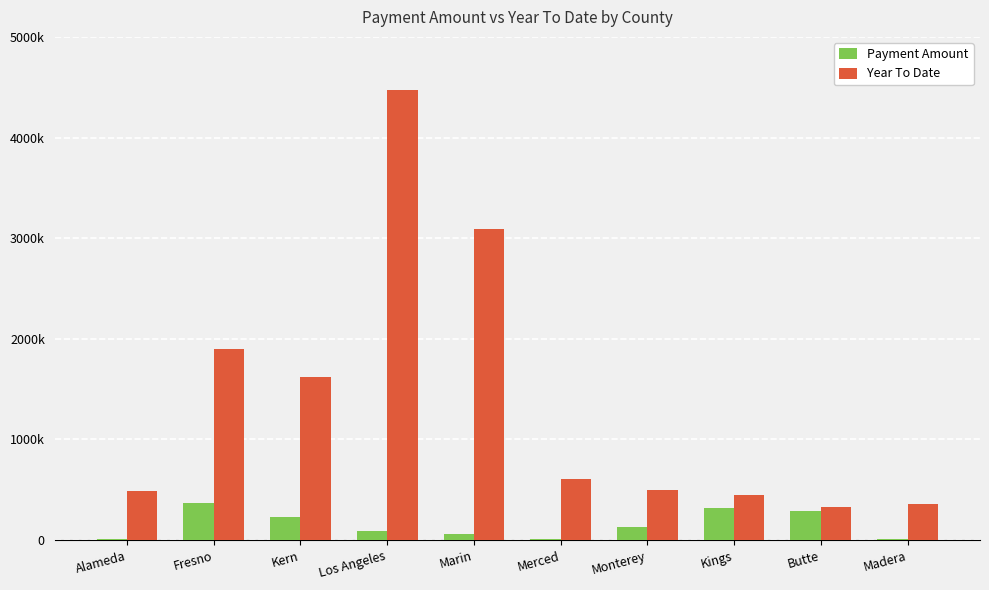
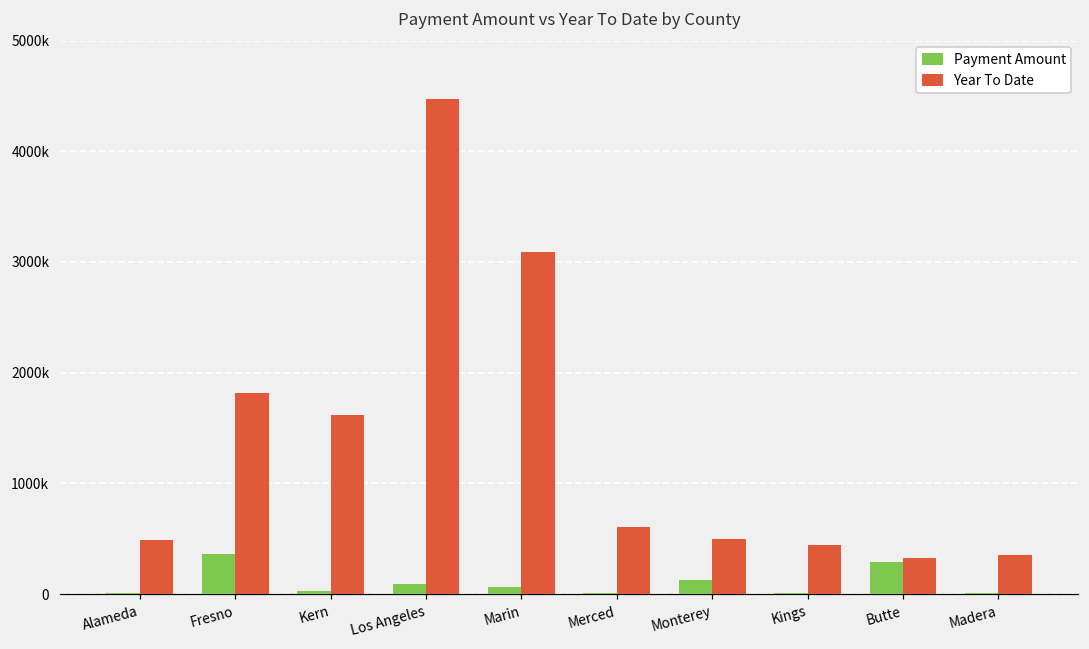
  {
    "Payment Amount": {
      "Fresno": 360000,
-     "Kern": 230000,
+     "Kern": 30000,
      "Los Angeles": 90000,
      "Marin": 60000,
      "Monterey": 130000,
-     "Kings": 320000,
+     "Kings": 10000,
      "Butte": 290000
    },
    "Year To Date": {
      "Alameda": 490000,
-     "Fresno": 1900000,
+     "Fresno": 1810000,
      "Kern": 1620000,
      "Los Angeles": 4480000,
      "Marin": 3090000,
      "Merced": 610000,
      "Monterey": 500000,
      "Kings": 440000,
      "Butte": 320000,
      "Madera": 350000
    }
  }
